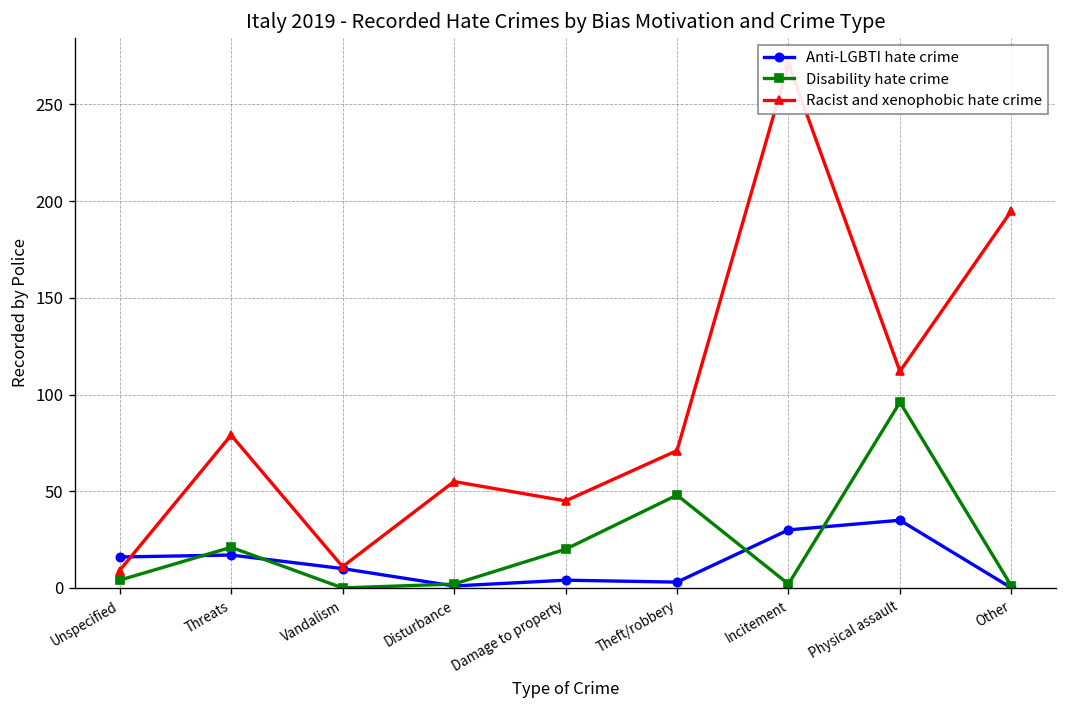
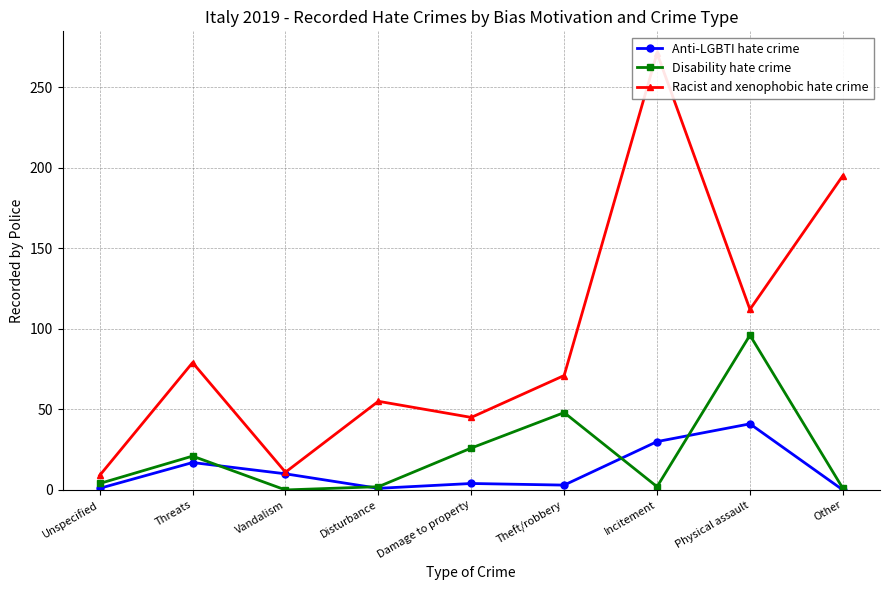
  {
    "Anti-LGBTI hate crime": {
-     "Unspecified": 16,
+     "Unspecified": 1,
      "Threats": 17,
      "Damage to property": 4,
      "Theft/robbery": 3,
      "Incitement": 30,
-     "Physical assault": 35
+     "Physical assault": 41
    },
    "Disability hate crime": {
      "Unspecified": 4,
      "Threats": 21,
      "Vandalism": 0,
-     "Damage to property": 20,
+     "Damage to property": 26,
      "Theft/robbery": 48,
      "Incitement": 2,
      "Physical assault": 96
    },
    "Racist and xenophobic hate crime": {
      "Unspecified": 9,
      "Threats": 79,
      "Disturbance": 55,
      "Damage to property": 45,
      "Theft/robbery": 71,
      "Physical assault": 112,
      "Other": 195
    }
  }
